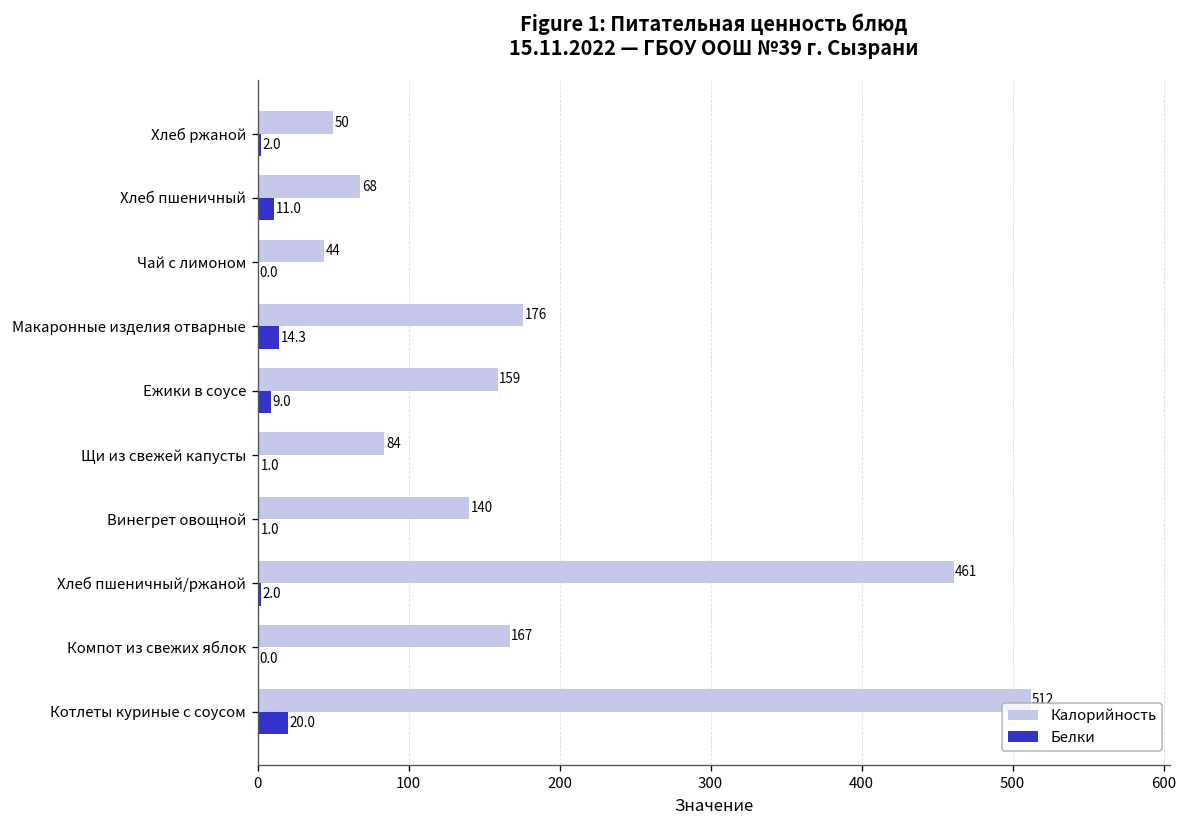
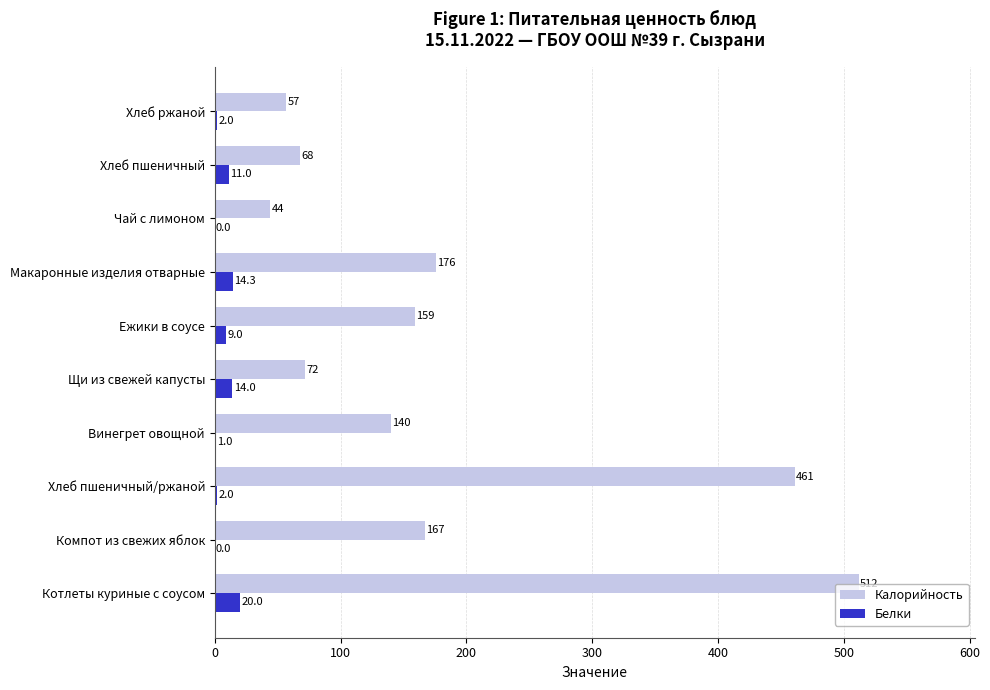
  {
    "Калорийность": {
-     "Хлеб ржаной": 50,
+     "Хлеб ржаной": 57,
      "Хлеб пшеничный": 68,
      "Чай с лимоном": 44,
      "Макаронные изделия отварные": 176,
      "Ежики в соусе": 159,
-     "Щи из свежей капусты": 84,
+     "Щи из свежей капусты": 72,
      "Винегрет овощной": 140,
      "Хлеб пшеничный/ржаной": 461,
      "Компот из свежих яблок": 167
    },
    "Белки": {
      "Хлеб ржаной": 2.0,
      "Хлеб пшеничный": 11.0,
      "Чай с лимоном": 0.0,
      "Макаронные изделия отварные": 14.3,
      "Ежики в соусе": 9.0,
-     "Щи из свежей капусты": 1.0,
+     "Щи из свежей капусты": 14.0,
      "Винегрет овощной": 1.0,
      "Хлеб пшеничный/ржаной": 2.0,
      "Компот из свежих яблок": 0.0,
      "Котлеты куриные с соусом": 20.0
    }
  }
